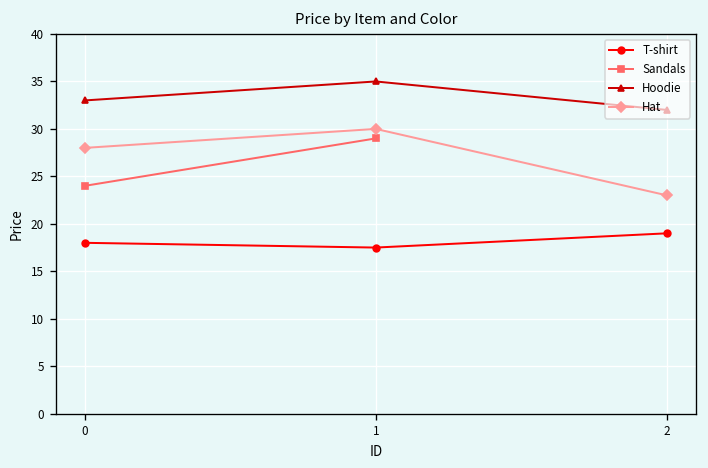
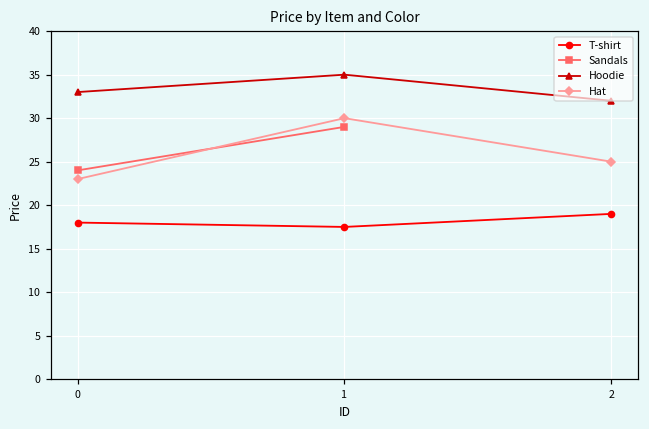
  {
    "Sandals": {
      "0": 24,
      "1": 29
    },
    "Hat": {
-     "0": 28,
+     "0": 23,
      "1": 30,
-     "2": 23
+     "2": 25
    }
  }
